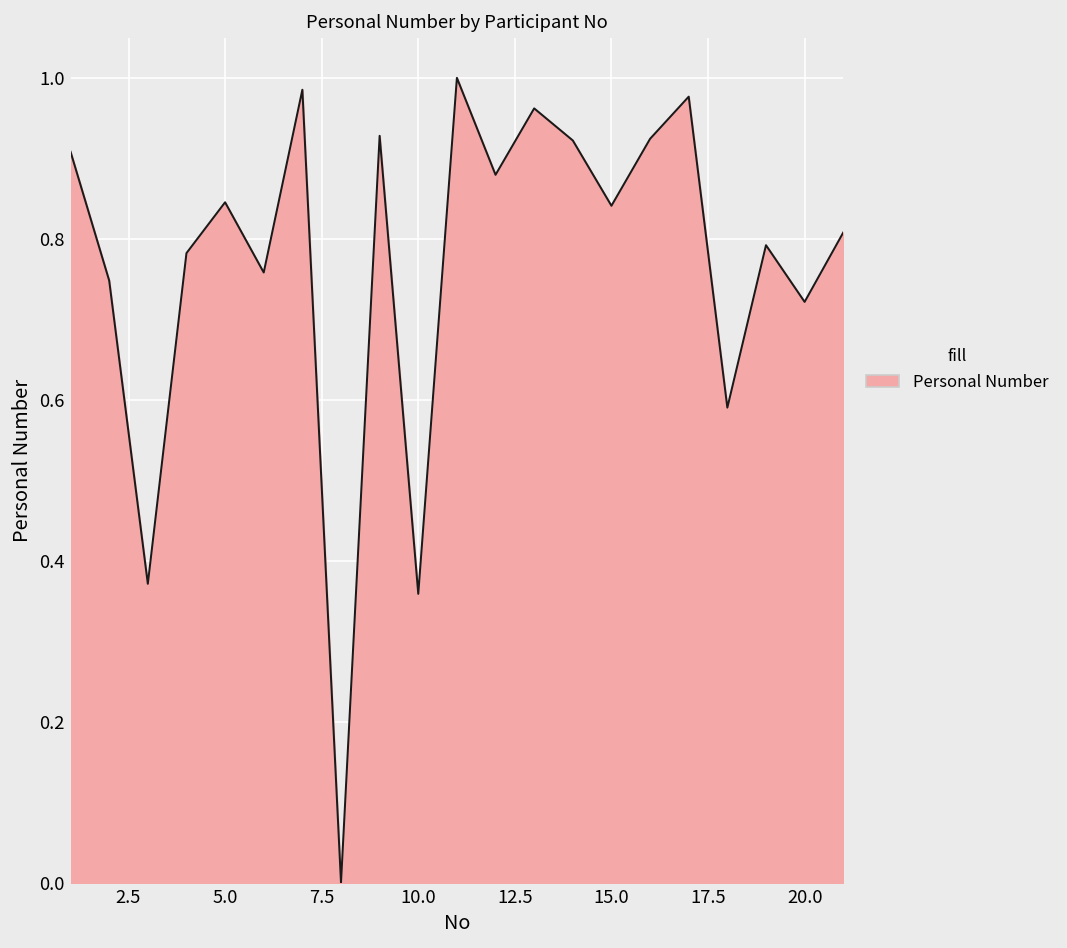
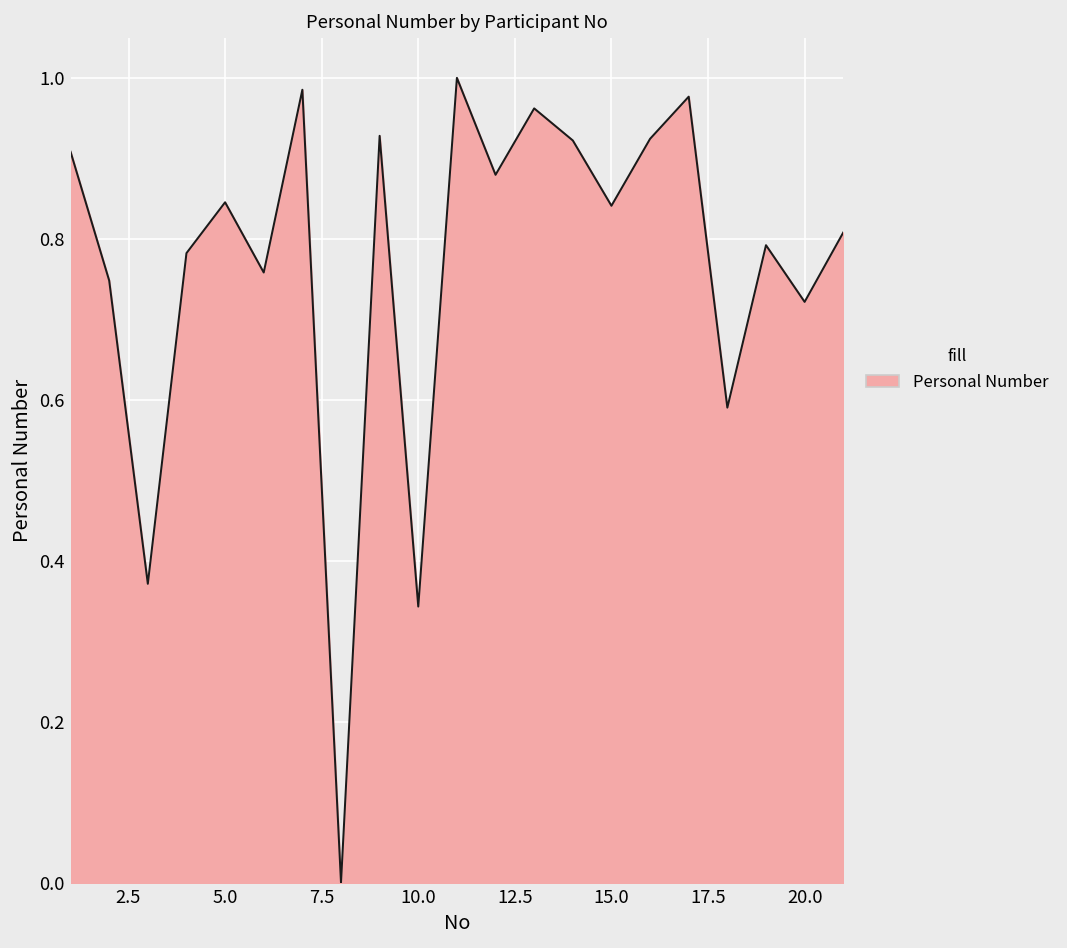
  {
    "5.0": 0.85,
-   "10.0": 0.36,
+   "10.0": 0.34,
    "15.0": 0.84,
    "20.0": 0.72
  }
